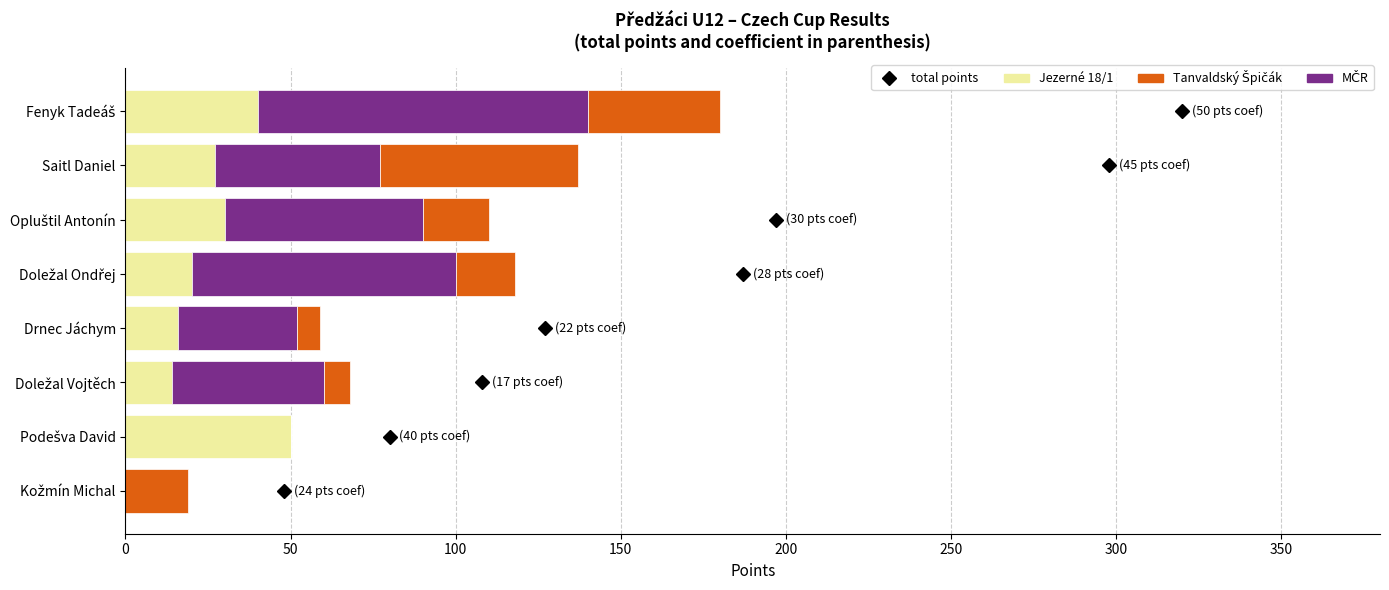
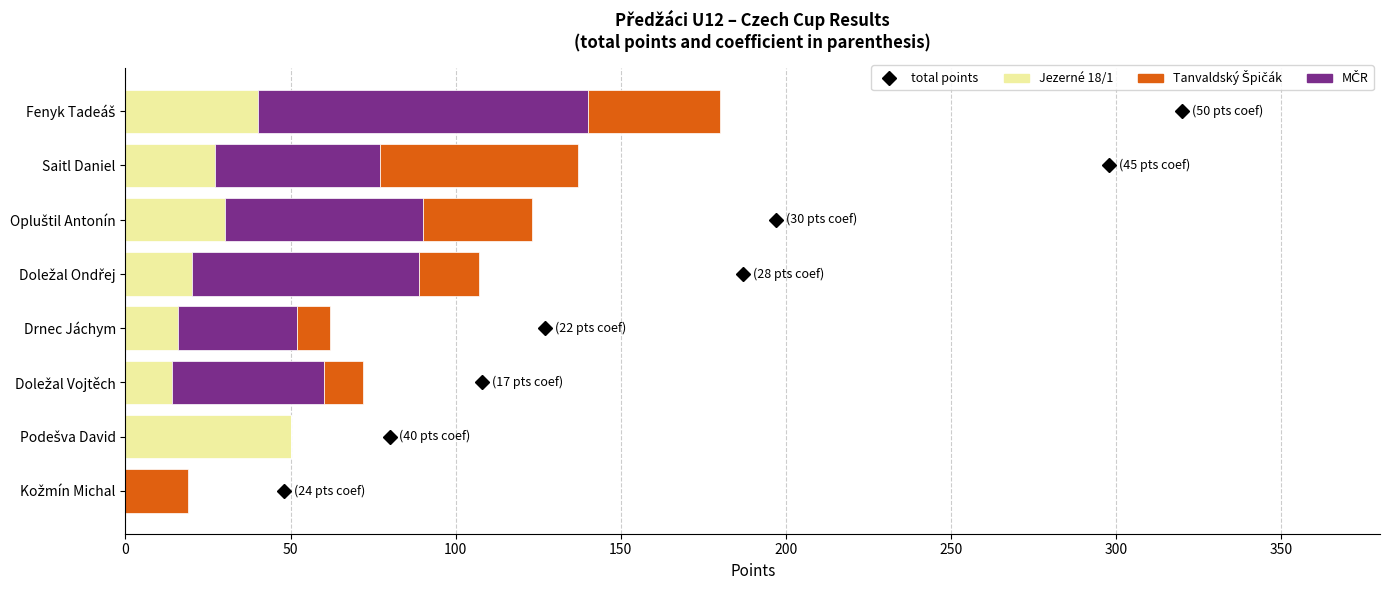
  {
    "Jezerné 18/1": {
      "Fenyk Tadeáš": 40,
      "Saitl Daniel": 27,
      "Opluštil Antonín": 30,
      "Doležal Ondřej": 20,
      "Drnec Jáchym": 16,
      "Doležal Vojtěch": 14,
      "Podešva David": 50,
      "Kožmín Michal": 0
    },
    "MČR": {
      "Fenyk Tadeáš": 100,
      "Saitl Daniel": 50,
      "Opluštil Antonín": 60,
-     "Doležal Ondřej": 80,
+     "Doležal Ondřej": 69,
      "Drnec Jáchym": 36,
      "Doležal Vojtěch": 46,
      "Podešva David": 0,
      "Kožmín Michal": 0
    },
    "Tanvaldský Špičák": {
      "Fenyk Tadeáš": 40,
      "Saitl Daniel": 60,
-     "Opluštil Antonín": 20,
+     "Opluštil Antonín": 33,
      "Doležal Ondřej": 18,
-     "Drnec Jáchym": 7,
-     "Doležal Vojtěch": 8,
+     "Drnec Jáchym": 10,
+     "Doležal Vojtěch": 12,
      "Podešva David": 0,
      "Kožmín Michal": 19
    }
  }
